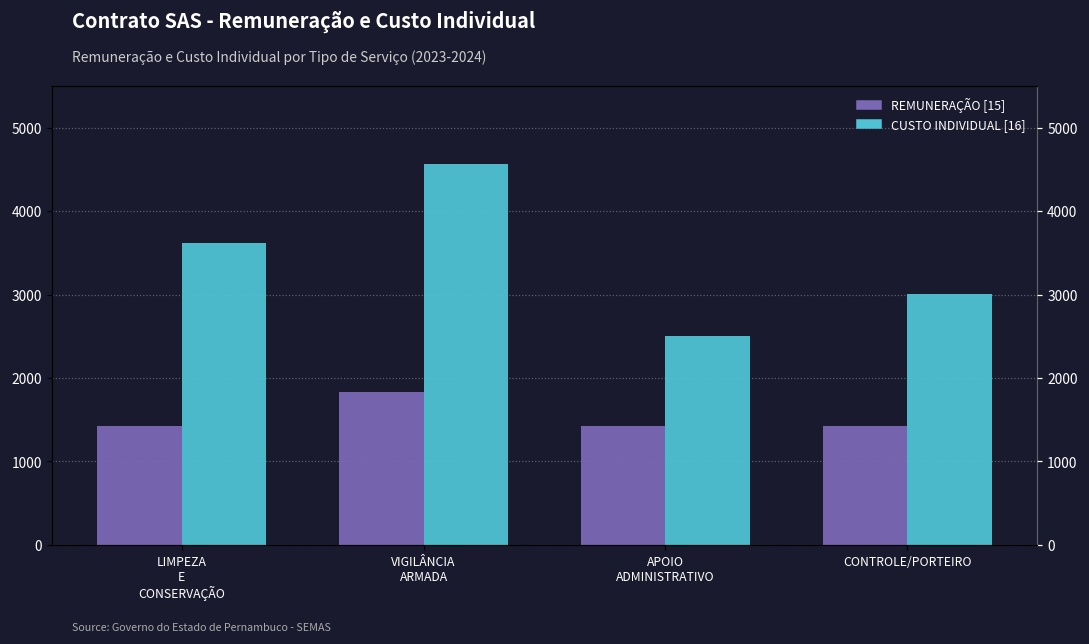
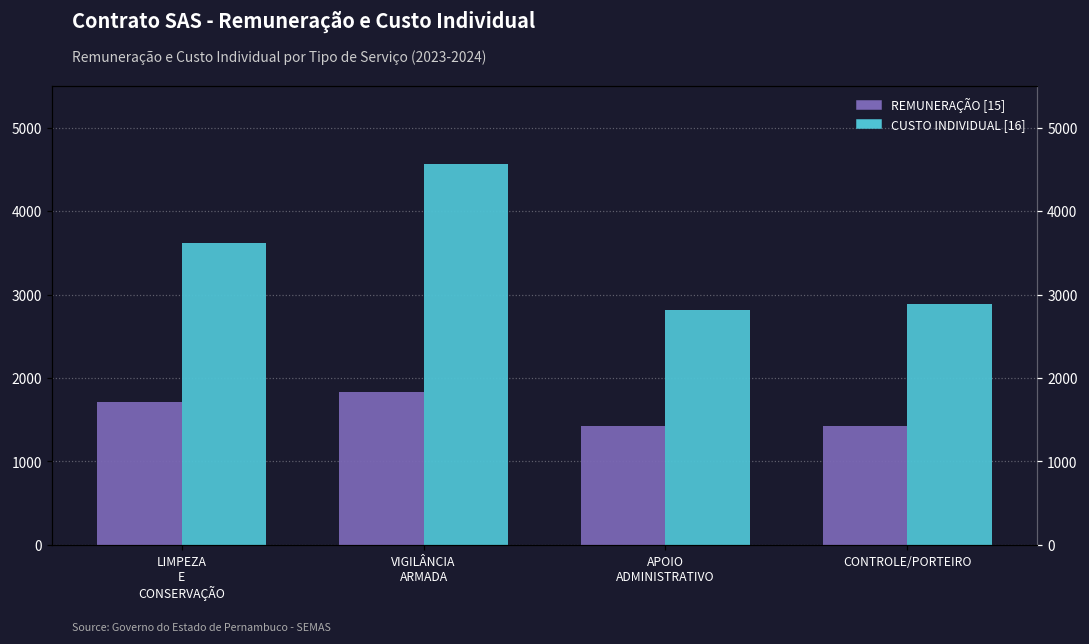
  {
    "REMUNERAÇÃO [15]": {
-     "LIMPEZA E CONSERVAÇÃO": 1400,
+     "LIMPEZA E CONSERVAÇÃO": 1700,
      "VIGILÂNCIA ARMADA": 1800,
      "APOIO ADMINISTRATIVO": 1400,
      "CONTROLE/PORTEIRO": 1400
    },
    "CUSTO INDIVIDUAL [16]": {
      "LIMPEZA E CONSERVAÇÃO": 3600,
      "VIGILÂNCIA ARMADA": 4600,
-     "APOIO ADMINISTRATIVO": 2500,
-     "CONTROLE/PORTEIRO": 3000
+     "APOIO ADMINISTRATIVO": 2800,
+     "CONTROLE/PORTEIRO": 2900
    }
  }
